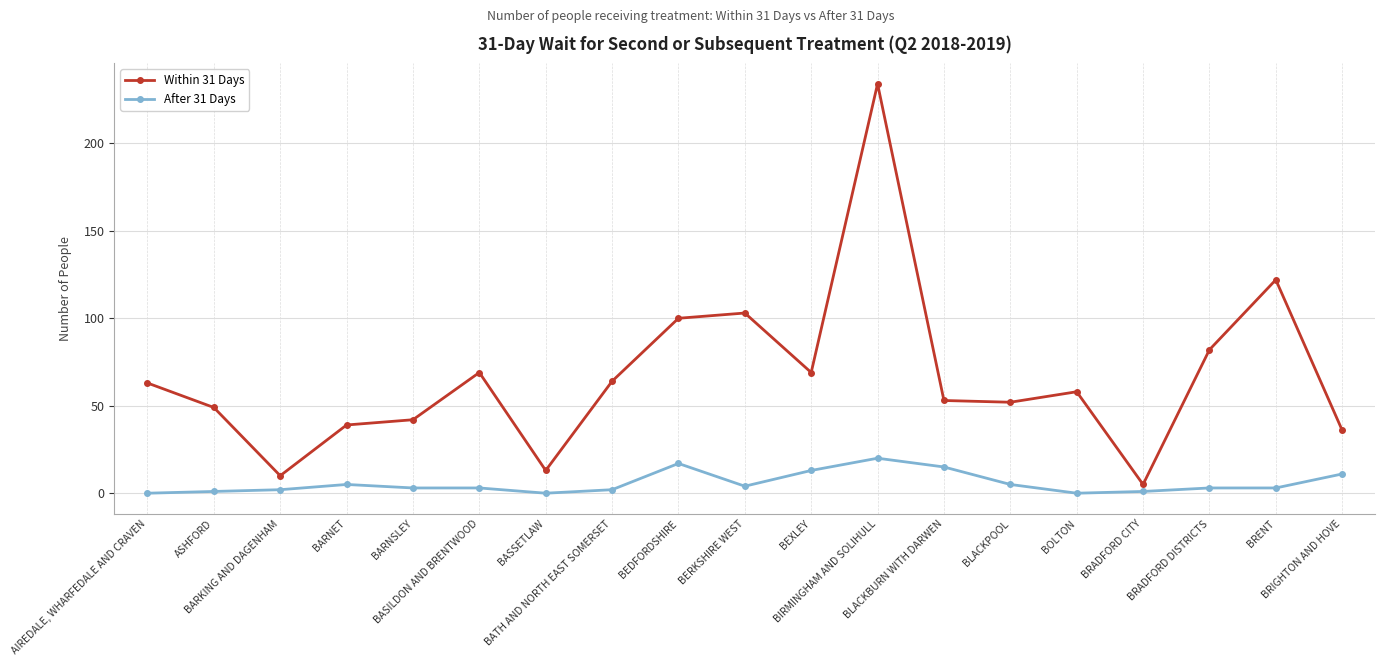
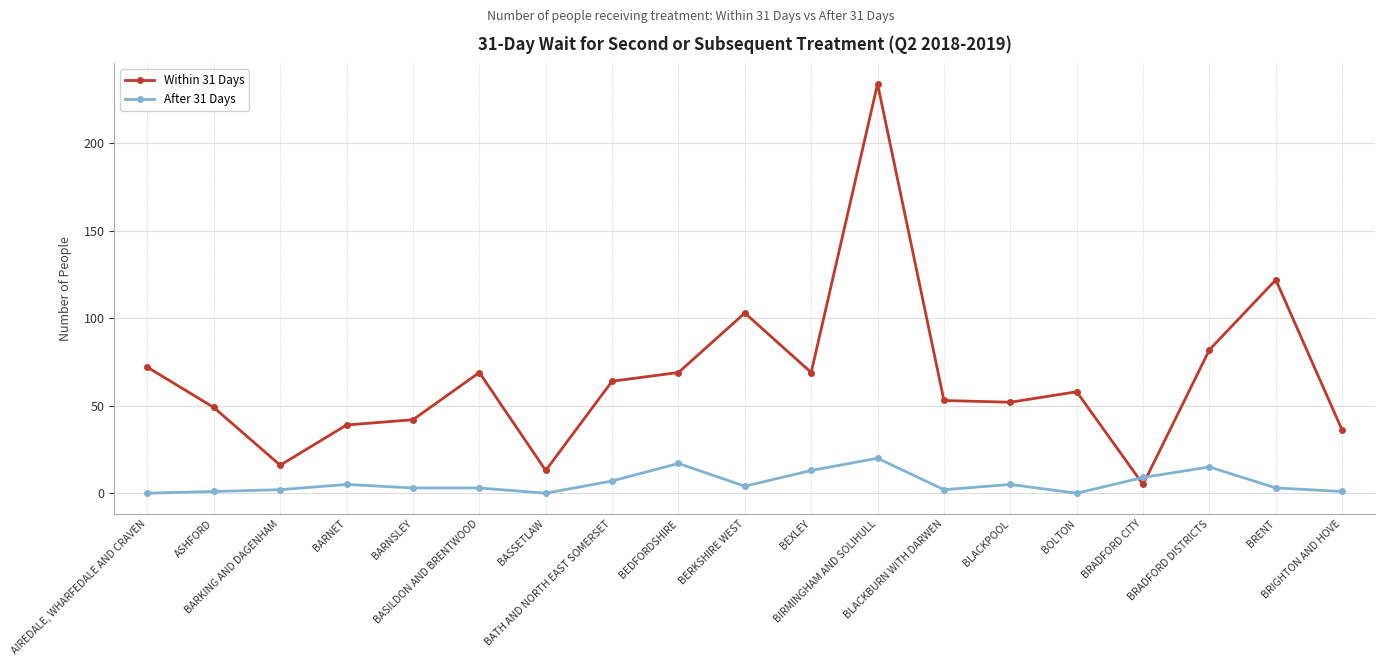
  {
    "Within 31 Days": {
-     "AIREDALE, WHARFEDALE AND CRAVEN": 63,
+     "AIREDALE, WHARFEDALE AND CRAVEN": 72,
      "ASHFORD": 49,
-     "BARKING AND DAGENHAM": 10,
+     "BARKING AND DAGENHAM": 16,
      "BARNET": 39,
      "BARNSLEY": 42,
      "BASILDON AND BRENTWOOD": 69,
      "BASSETLAW": 13,
      "BATH AND NORTH EAST SOMERSET": 64,
-     "BEDFORDSHIRE": 100,
+     "BEDFORDSHIRE": 69,
      "BERKSHIRE WEST": 103,
      "BEXLEY": 69,
      "BIRMINGHAM AND SOLIHULL": 234,
      "BLACKBURN WITH DARWEN": 53,
      "BLACKPOOL": 52,
      "BOLTON": 58,
      "BRADFORD CITY": 5,
      "BRADFORD DISTRICTS": 82,
      "BRENT": 122,
      "BRIGHTON AND HOVE": 36
    },
    "After 31 Days": {
      "AIREDALE, WHARFEDALE AND CRAVEN": 0,
      "ASHFORD": 1,
      "BARKING AND DAGENHAM": 2,
      "BARNET": 5,
      "BARNSLEY": 3,
      "BASILDON AND BRENTWOOD": 3,
      "BASSETLAW": 0,
-     "BATH AND NORTH EAST SOMERSET": 2,
+     "BATH AND NORTH EAST SOMERSET": 7,
      "BEDFORDSHIRE": 17,
      "BERKSHIRE WEST": 4,
      "BEXLEY": 13,
      "BIRMINGHAM AND SOLIHULL": 20,
-     "BLACKBURN WITH DARWEN": 15,
+     "BLACKBURN WITH DARWEN": 2,
      "BLACKPOOL": 5,
      "BOLTON": 0,
-     "BRADFORD CITY": 1,
-     "BRADFORD DISTRICTS": 3,
+     "BRADFORD CITY": 9,
+     "BRADFORD DISTRICTS": 15,
      "BRENT": 3,
-     "BRIGHTON AND HOVE": 11
+     "BRIGHTON AND HOVE": 1
    }
  }
